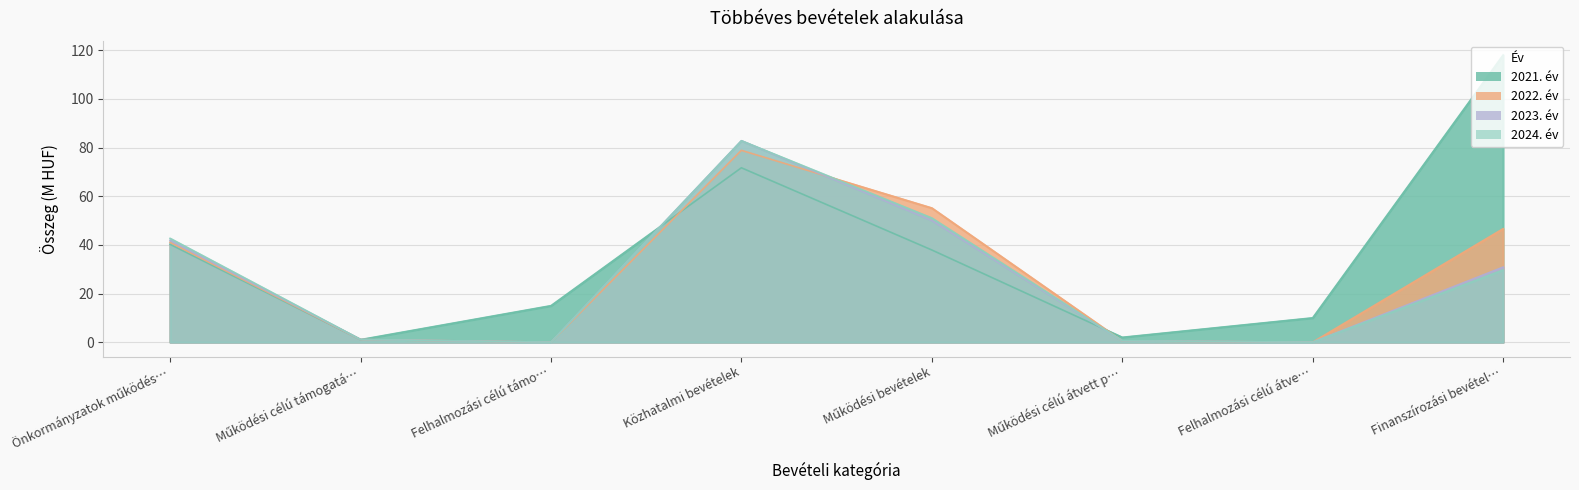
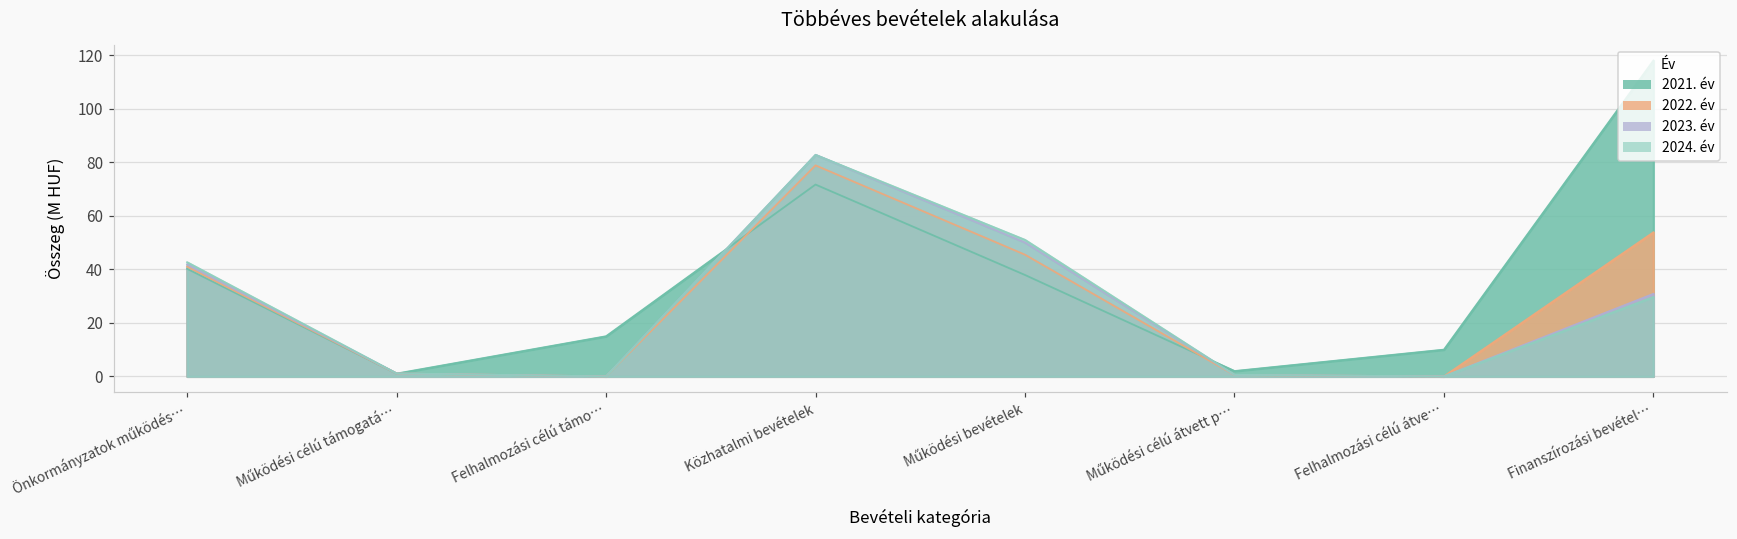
  {
    "2022. év": {
      "Közhatalmi bevételek": 79,
-     "Működési bevételek": 55,
-     "Finanszírozási bevétel…": 47
+     "Működési bevételek": 45,
+     "Finanszírozási bevétel…": 54
    }
  }
